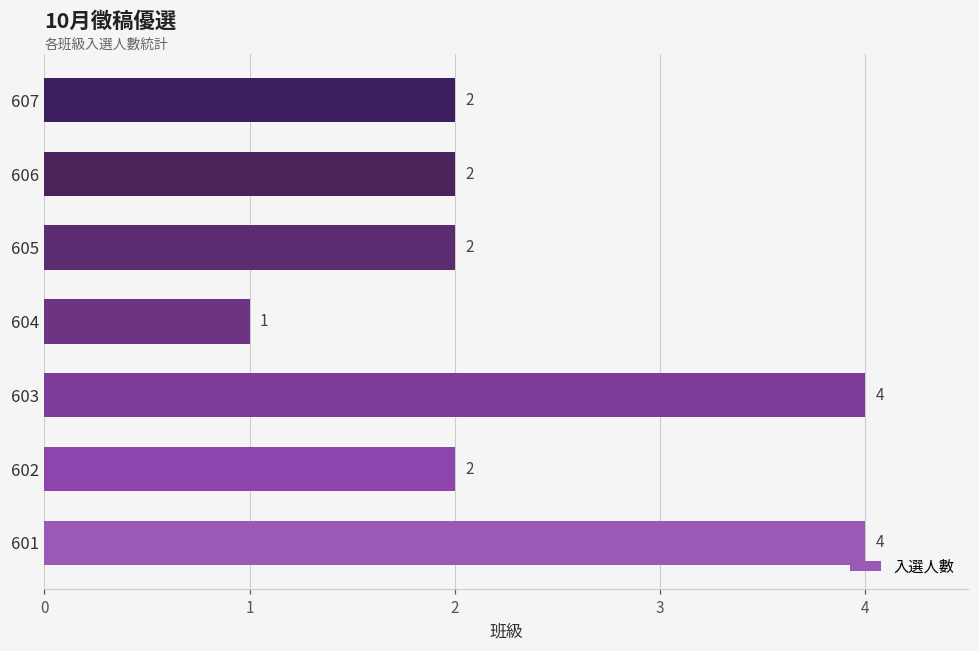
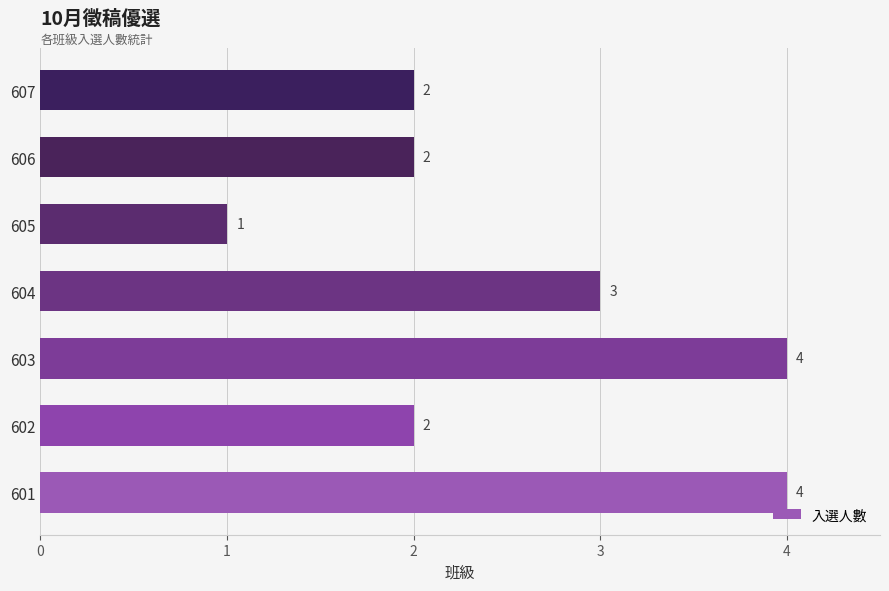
  {
    "607": 2,
    "606": 2,
-   "605": 2,
-   "604": 1,
+   "605": 1,
+   "604": 3,
    "603": 4,
    "602": 2,
    "601": 4
  }
